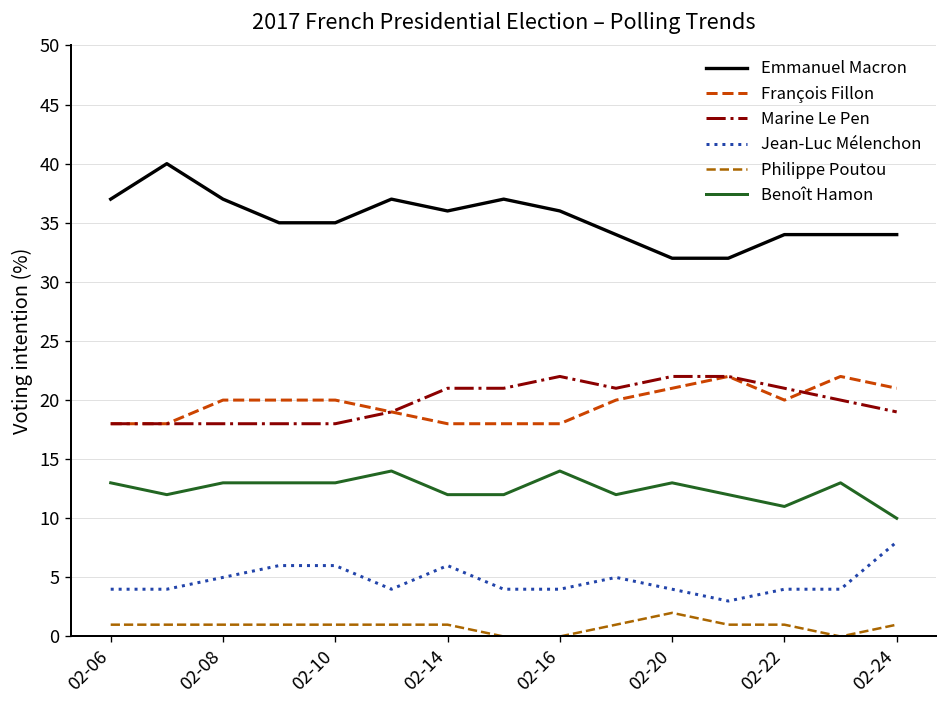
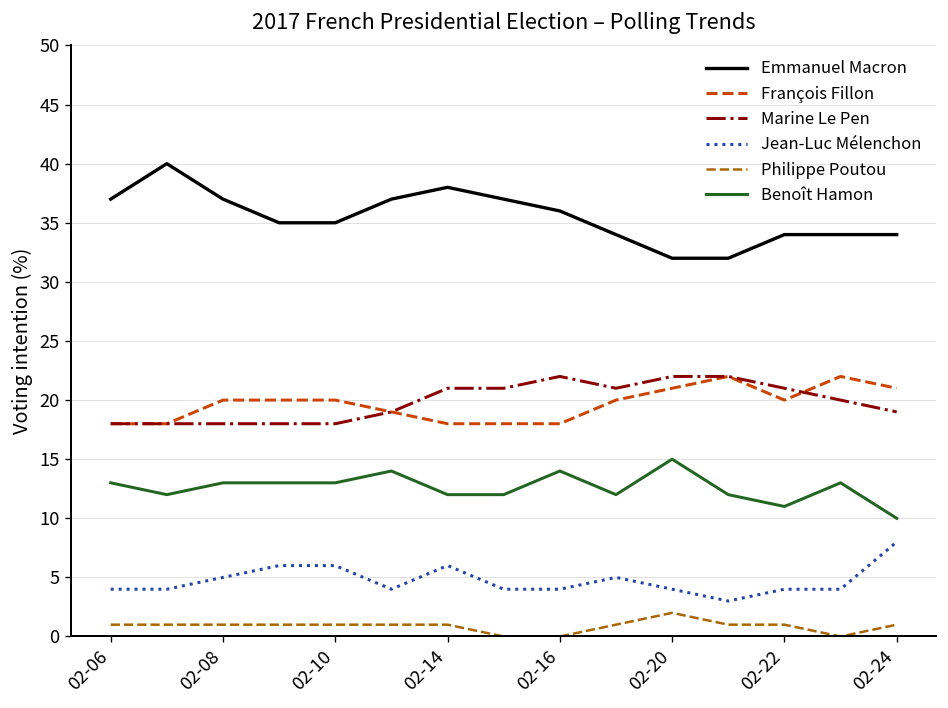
  {
    "Emmanuel Macron": {
      "02-06": 37,
      "02-08": 37,
      "02-10": 35,
-     "02-14": 36,
+     "02-14": 38,
      "02-16": 36,
      "02-20": 32,
      "02-22": 34,
      "02-24": 34
    },
    "Marine Le Pen": {
      "02-08": 18,
      "02-10": 18,
      "02-14": 21,
      "02-16": 22,
      "02-20": 22,
      "02-22": 21,
      "02-24": 19
    },
    "Jean-Luc Mélenchon": {
      "02-06": 4,
      "02-08": 5,
      "02-10": 6,
      "02-14": 6,
      "02-16": 4,
      "02-20": 4,
      "02-22": 4,
      "02-24": 8
    },
    "Benoît Hamon": {
      "02-06": 13,
      "02-08": 13,
      "02-10": 13,
      "02-14": 12,
      "02-16": 14,
-     "02-20": 13,
+     "02-20": 15,
      "02-22": 11,
      "02-24": 10
    }
  }
